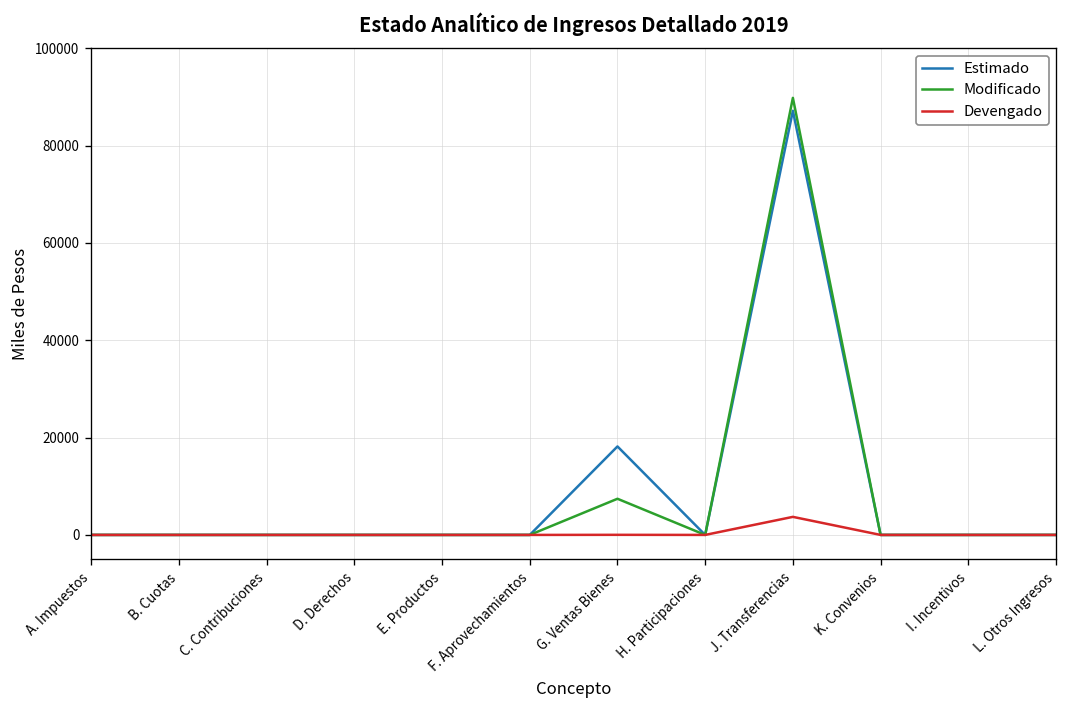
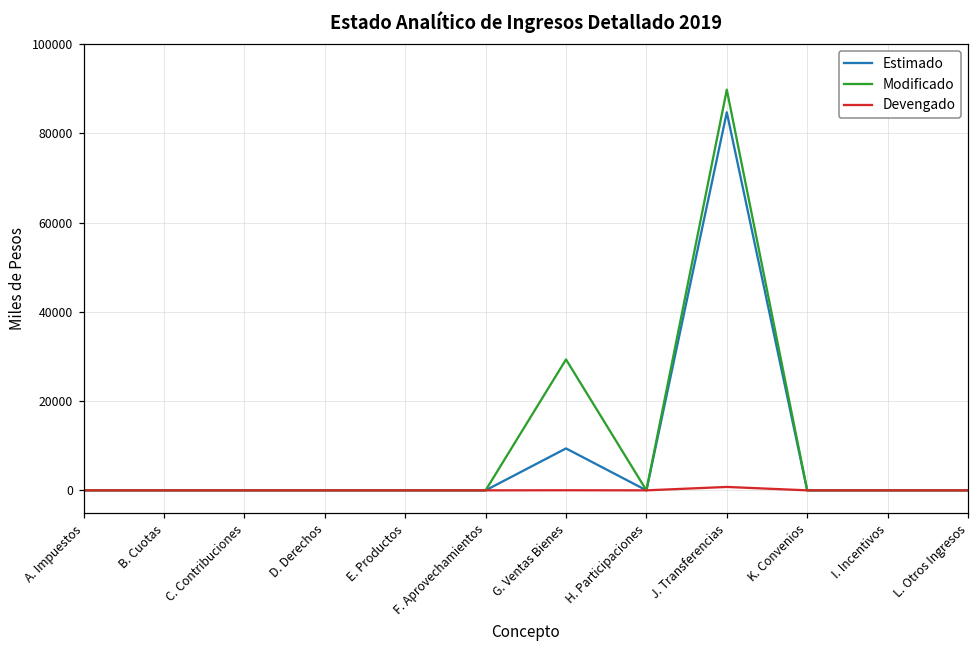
  {
    "Estimado": {
-     "G. Ventas Bienes": 18000,
-     "J. Transferencias": 87000
+     "G. Ventas Bienes": 9000,
+     "J. Transferencias": 85000
    },
    "Modificado": {
-     "G. Ventas Bienes": 7000,
+     "G. Ventas Bienes": 29000,
      "J. Transferencias": 90000
    },
    "Devengado": {
      "G. Ventas Bienes": 0,
-     "J. Transferencias": 4000
+     "J. Transferencias": 1000
    }
  }
